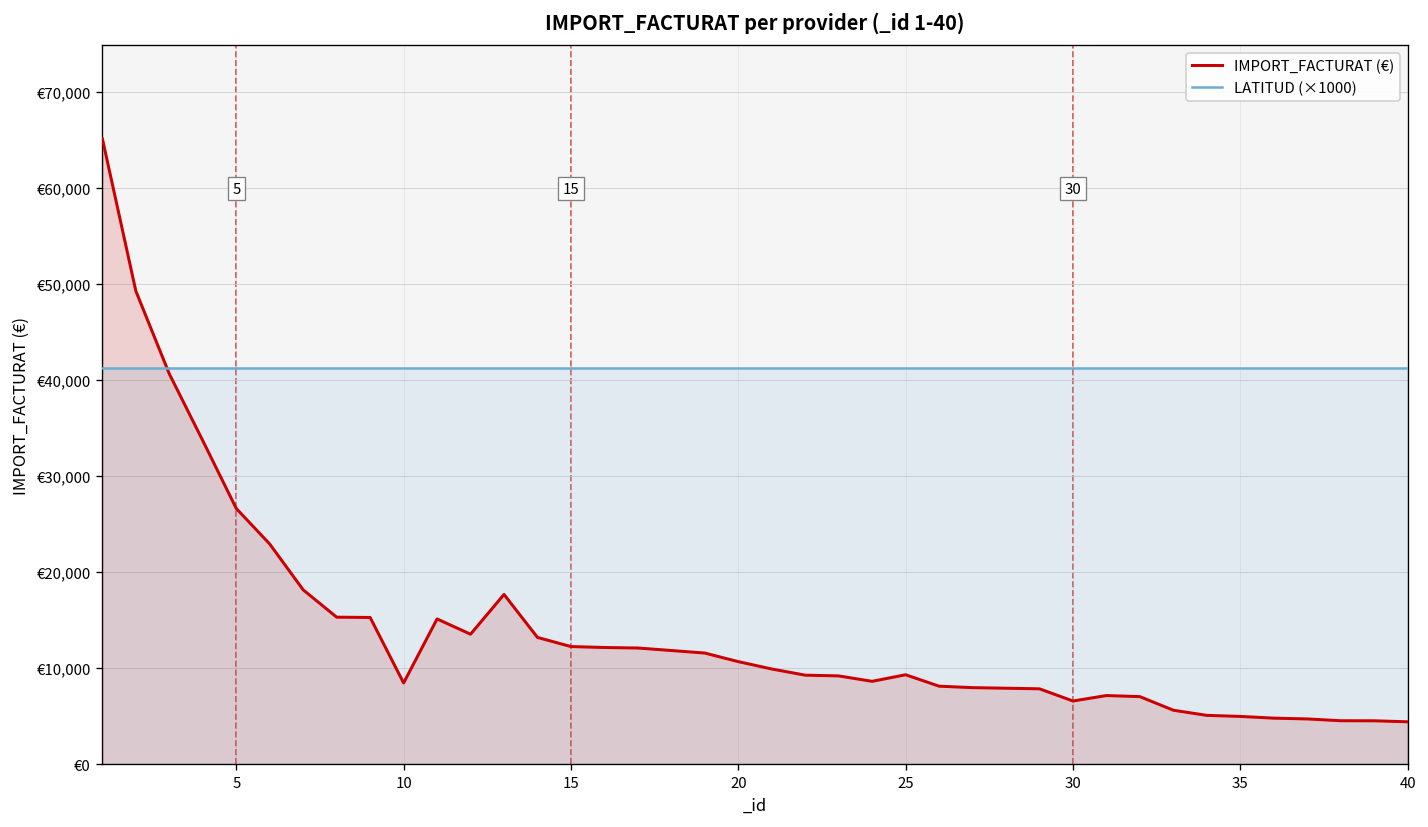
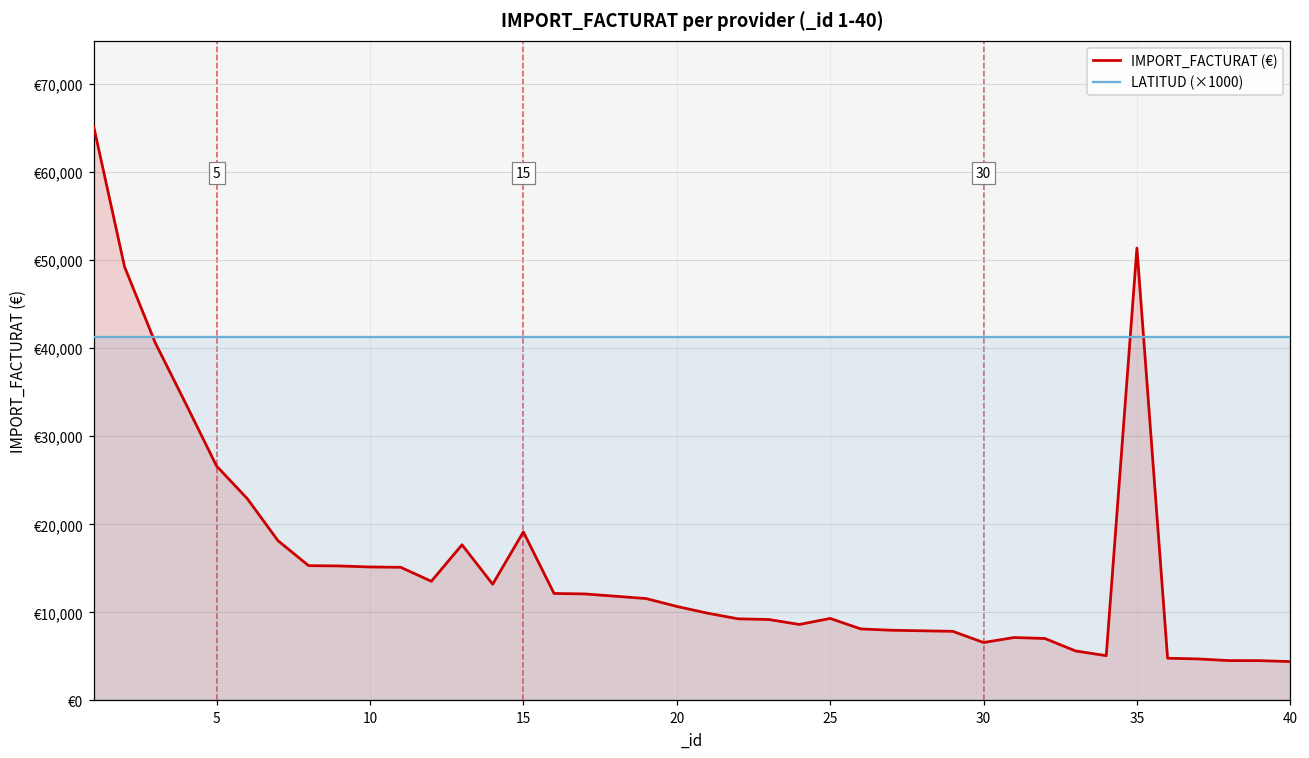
  {
    "IMPORT_FACTURAT (€)": {
      "5": "€27,000",
-     "10": "€8,000",
-     "15": "€12,000",
+     "10": "€15,000",
+     "15": "€19,000",
      "20": "€11,000",
      "25": "€9,000",
      "30": "€7,000",
-     "35": "€5,000",
+     "35": "€51,000",
      "40": "€4,000"
    },
    "LATITUD (×1000)": {
      "5": "€41,000",
      "10": "€41,000",
      "15": "€41,000",
      "20": "€41,000",
      "25": "€41,000",
      "30": "€41,000",
      "35": "€41,000",
      "40": "€41,000"
    }
  }
